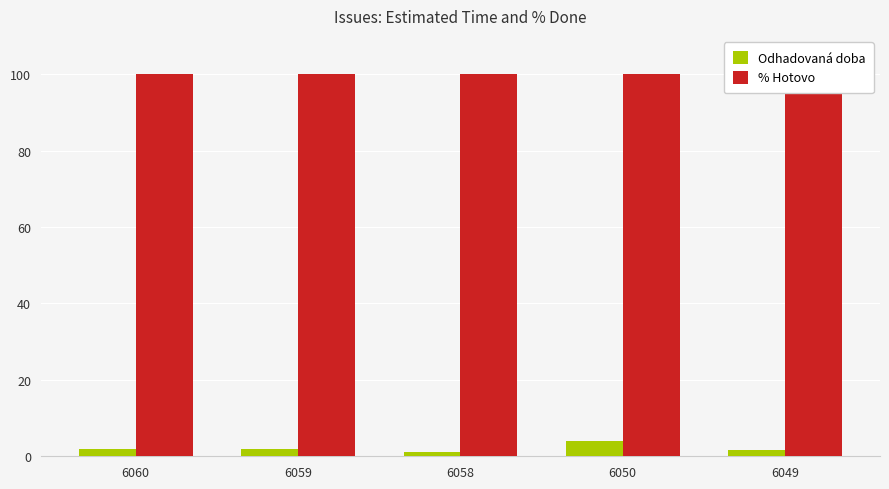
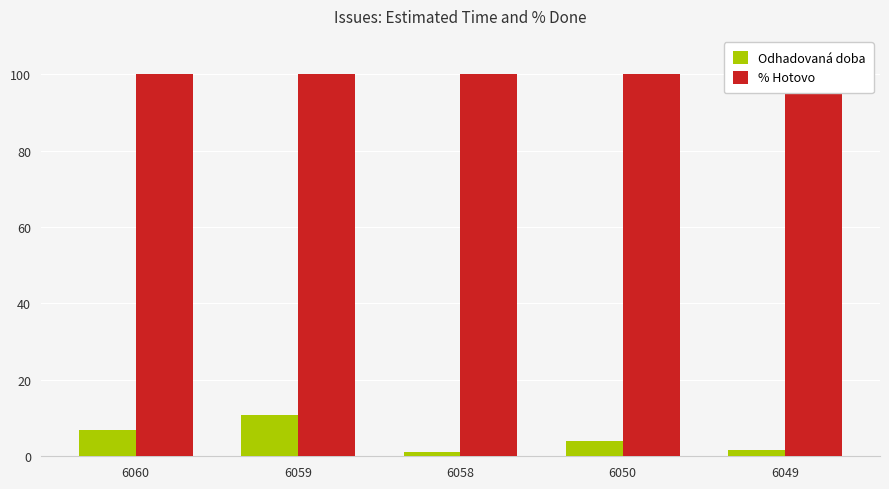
  {
    "Odhadovaná doba": {
-     "6060": 2,
-     "6059": 2,
+     "6060": 7,
+     "6059": 11,
      "6058": 1,
      "6050": 4,
      "6049": 2
    },
    "% Hotovo": {
      "6060": 100,
      "6059": 100,
      "6058": 100,
      "6050": 100
    }
  }
